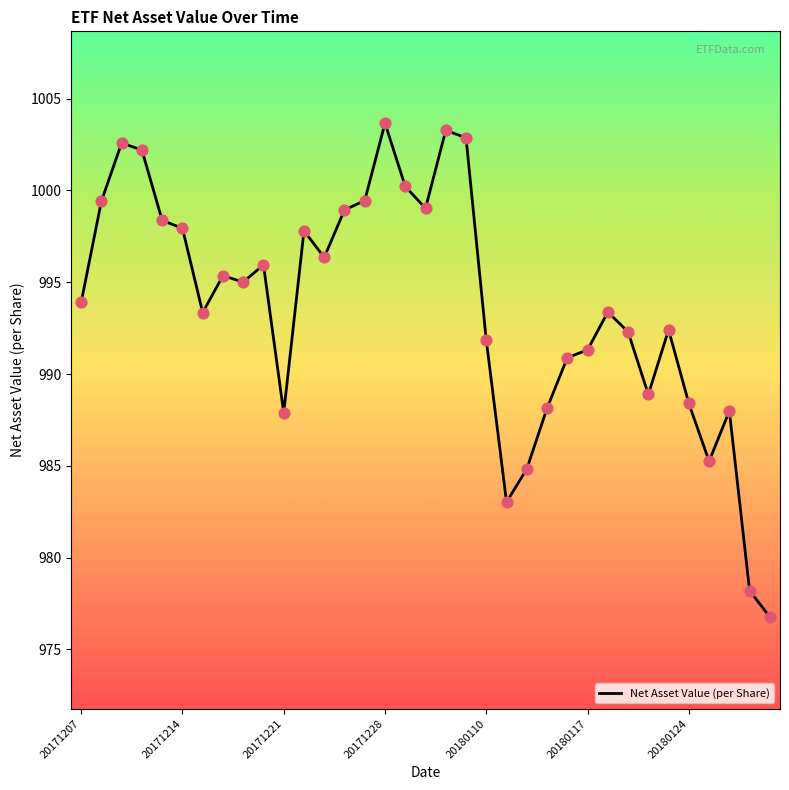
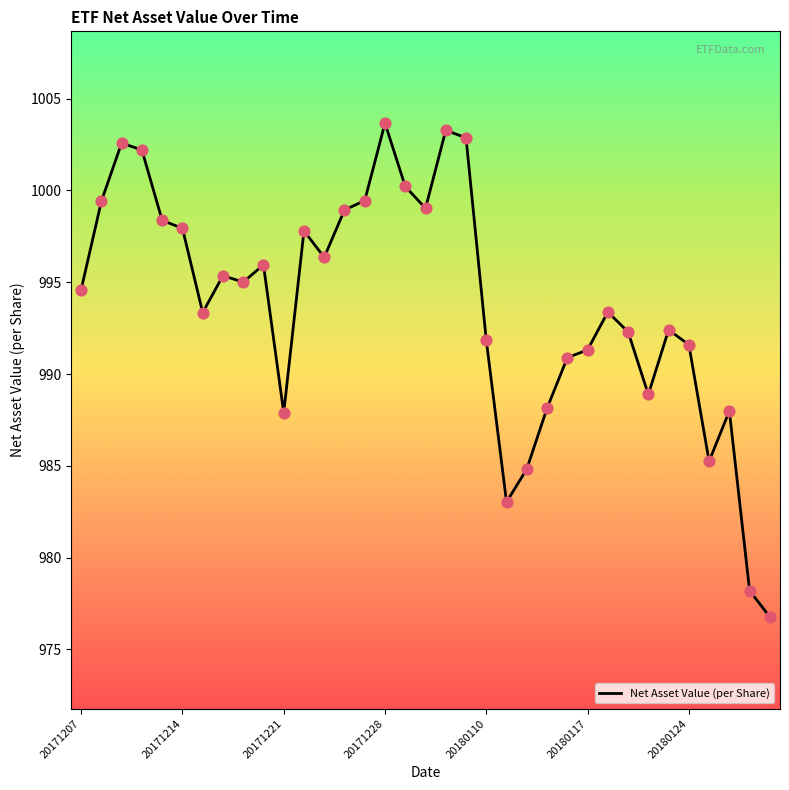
  {
-   "20171207": 993.9,
+   "20171207": 994.6,
    "20171214": 997.9,
    "20171221": 987.9,
    "20171228": 1003.7,
    "20180110": 991.8,
    "20180117": 991.3,
-   "20180124": 988.4
+   "20180124": 991.6
  }
